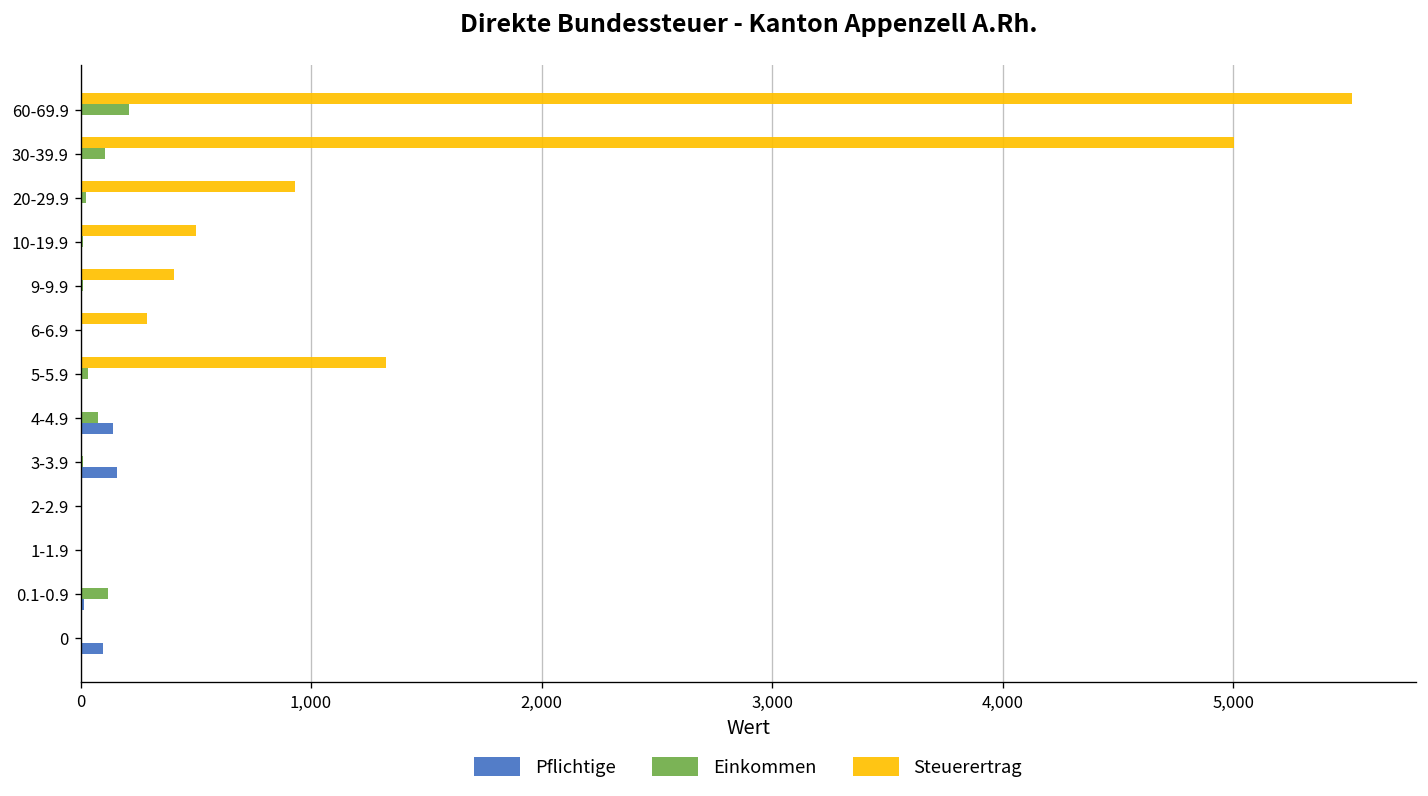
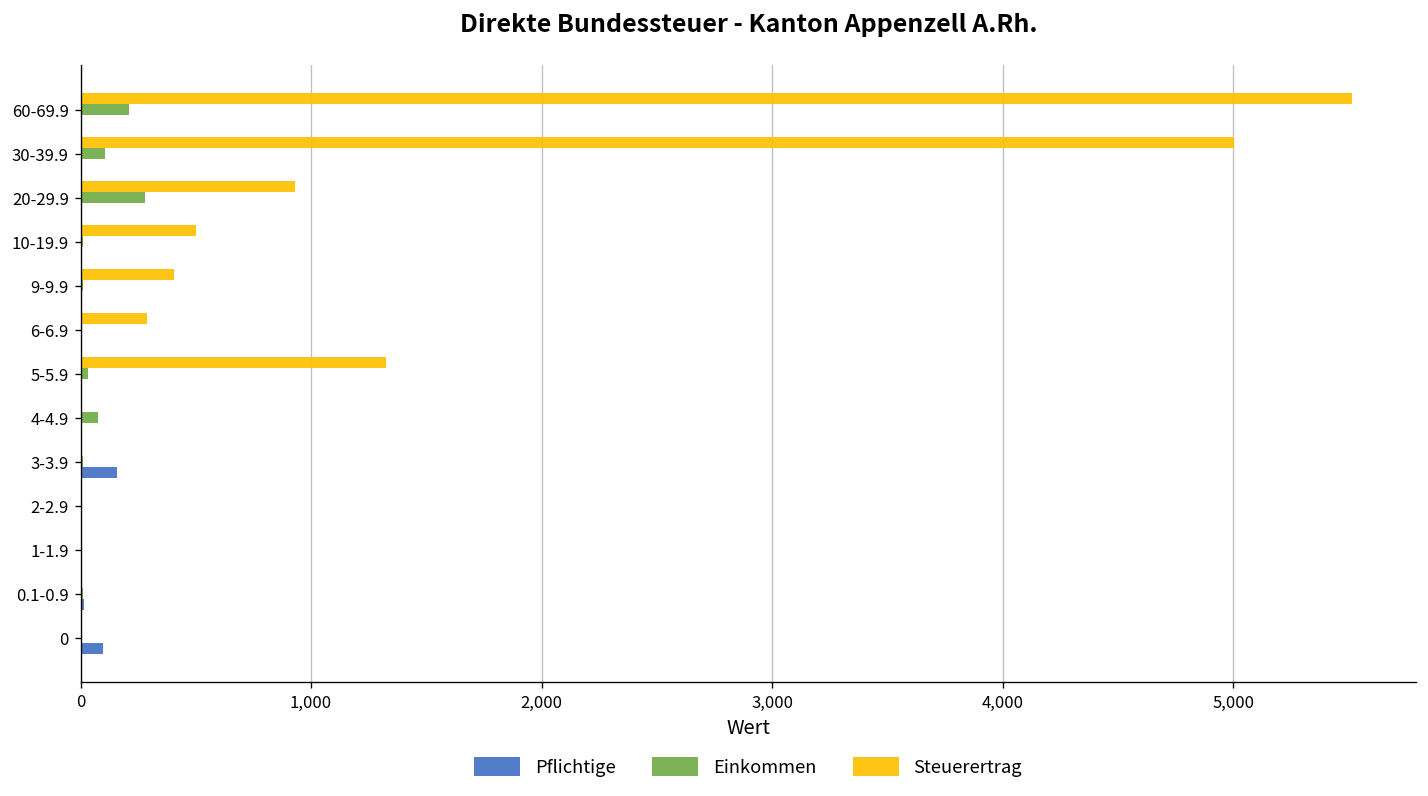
  {
    "Pflichtige": {
-     "4-4.9": "140",
+     "4-4.9": "0",
      "3-3.9": "160",
      "0.1-0.9": "20",
      "0": "100"
    },
    "Einkommen": {
      "60-69.9": "210",
      "30-39.9": "110",
-     "20-29.9": "20",
+     "20-29.9": "280",
      "5-5.9": "30",
      "4-4.9": "80",
-     "0.1-0.9": "120",
+     "0.1-0.9": "10",
      "0": "0"
    },
    "Steuerertrag": {
      "60-69.9": "5,520",
      "30-39.9": "5,000",
      "20-29.9": "930",
      "10-19.9": "500",
      "9-9.9": "400",
      "6-6.9": "290",
      "5-5.9": "1,320",
      "4-4.9": "0",
      "3-3.9": "0",
      "2-2.9": "0",
      "1-1.9": "0",
      "0.1-0.9": "0",
      "0": "0"
    }
  }
